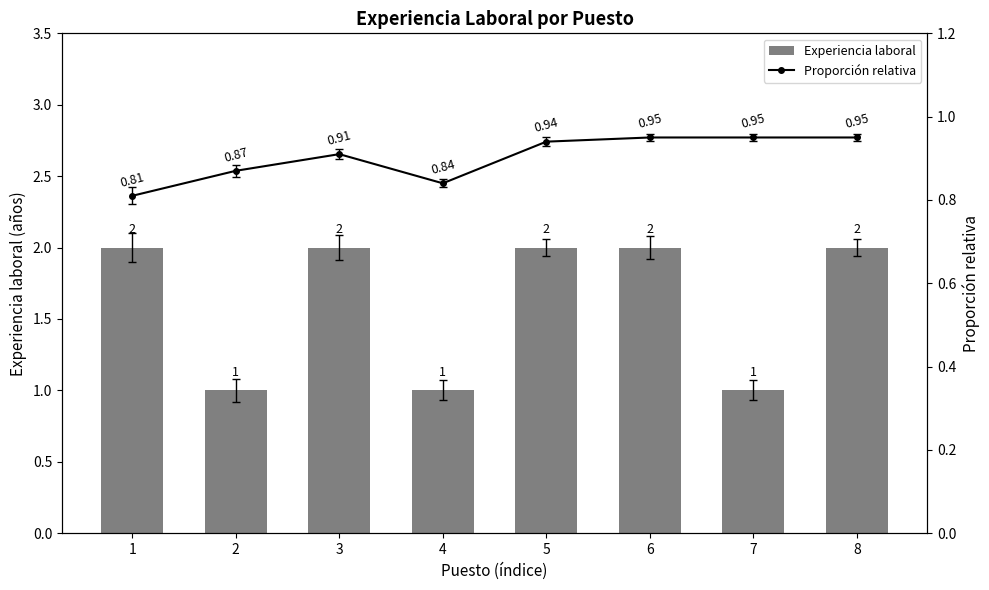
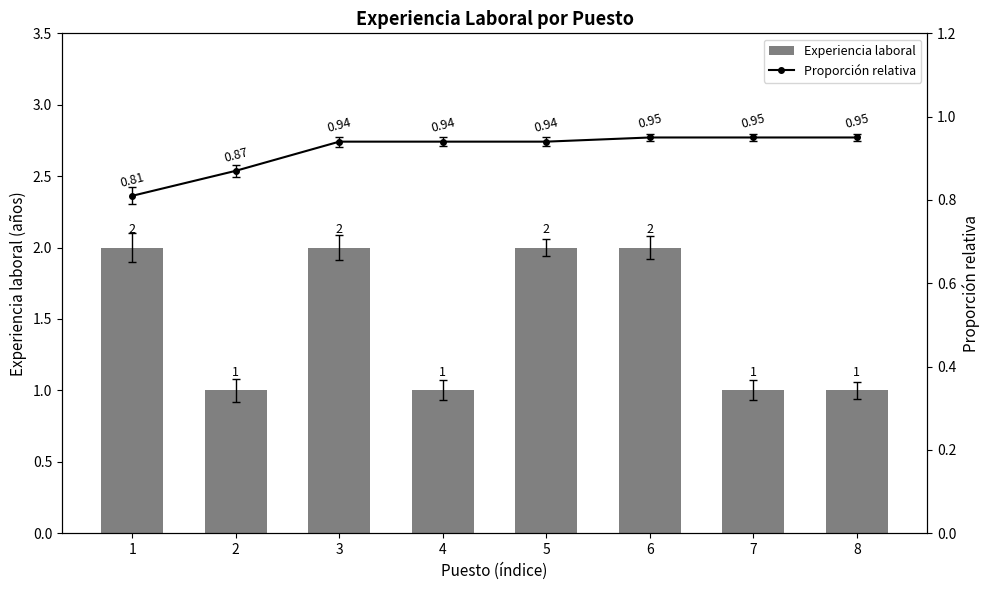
  {
    "Experiencia laboral": {
-     "8": 2
+     "8": 1
    },
    "Proporción relativa": {
-     "3": 0.91,
-     "4": 0.84,
+     "3": 0.94,
+     "4": 0.94,
      "5": 0.94,
      "6": 0.95,
      "7": 0.95,
      "8": 0.95
    }
  }
